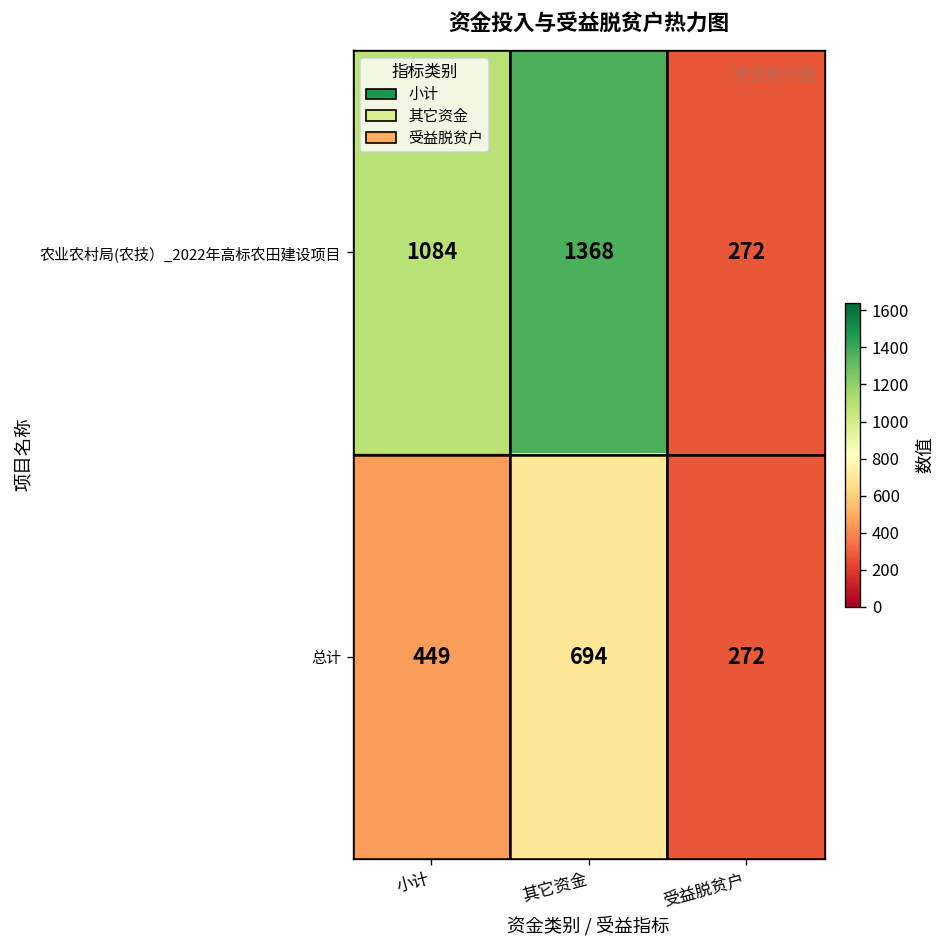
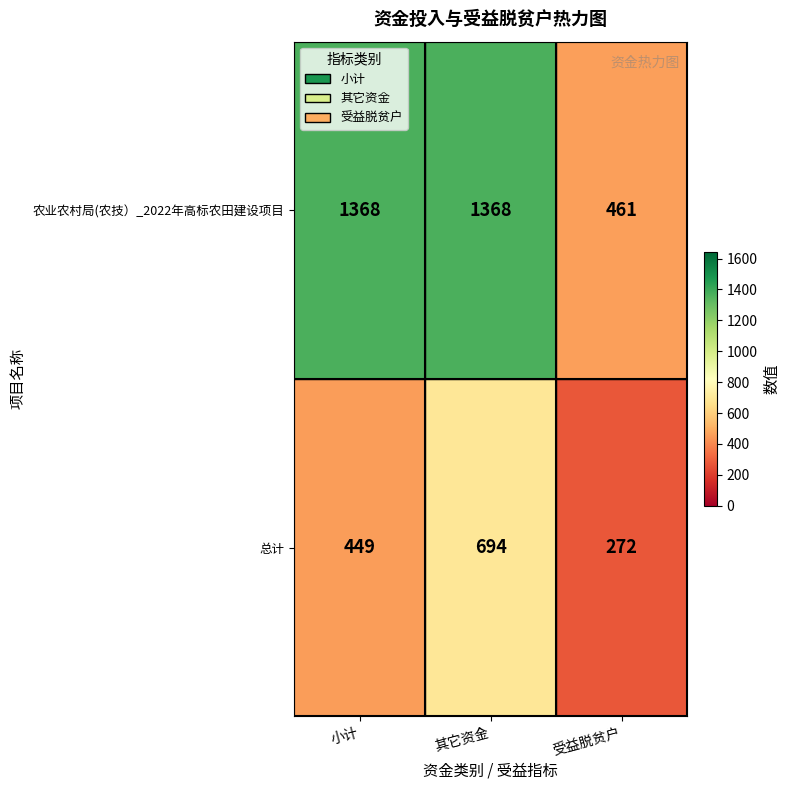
  {
    "农业农村局(农技）_2022年高标农田建设项目": {
-     "小计": 1084,
+     "小计": 1368,
      "其它资金": 1368,
-     "受益脱贫户": 272
+     "受益脱贫户": 461
    },
    "总计": {
      "小计": 449,
      "其它资金": 694,
      "受益脱贫户": 272
    }
  }
